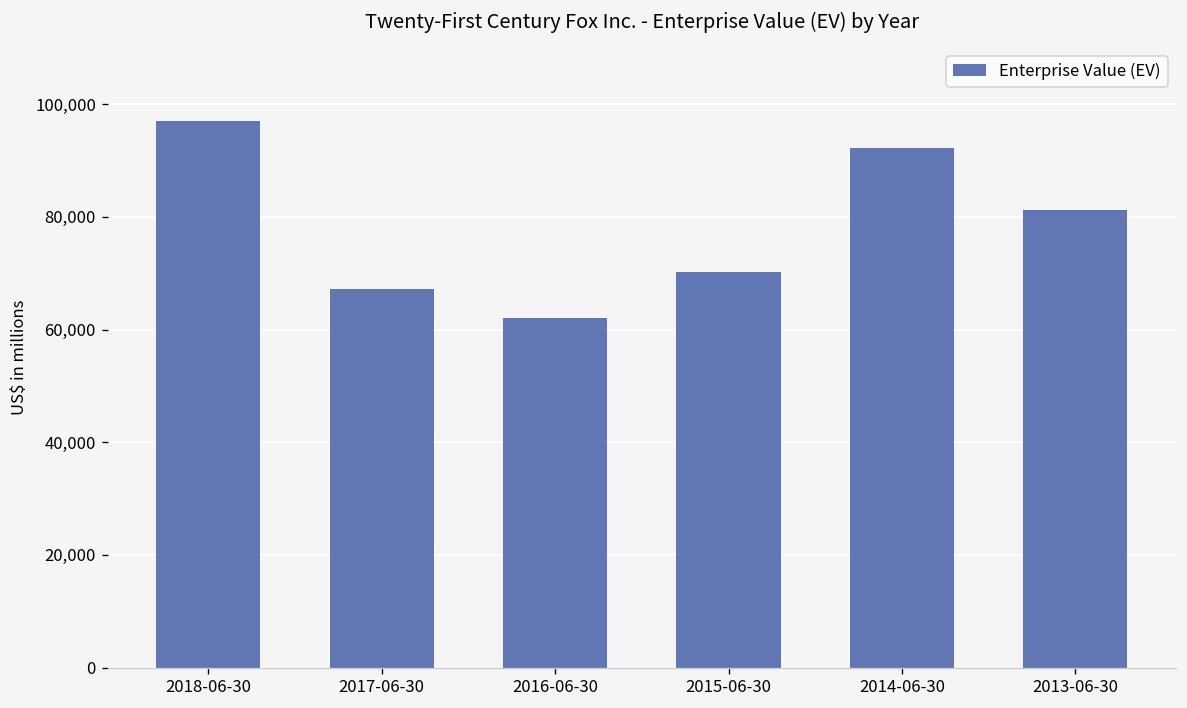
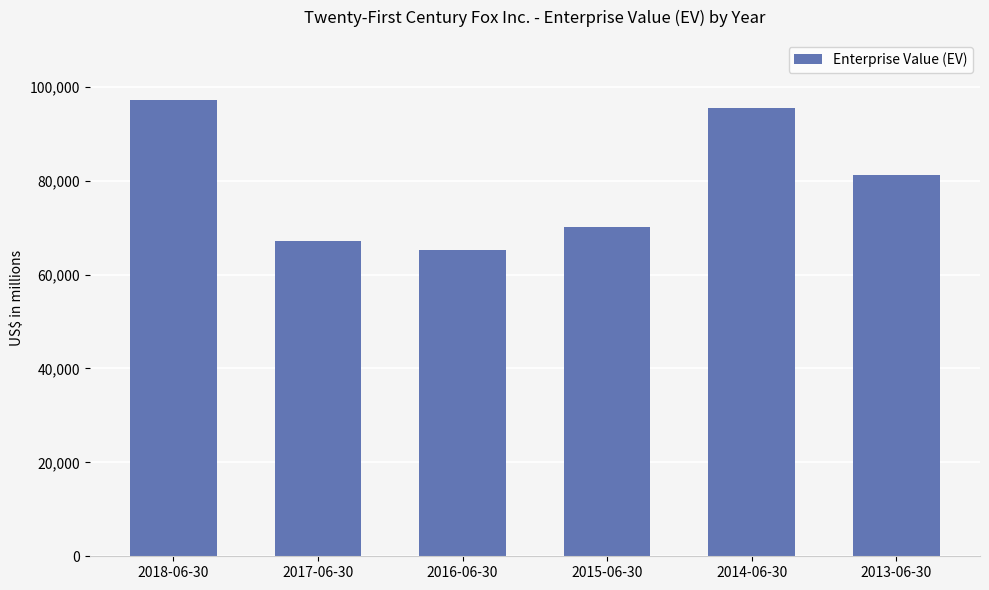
  {
    "2018-06-30": "97,000",
    "2017-06-30": "67,000",
-   "2016-06-30": "62,000",
+   "2016-06-30": "65,000",
    "2015-06-30": "70,000",
-   "2014-06-30": "92,000",
+   "2014-06-30": "95,000",
    "2013-06-30": "81,000"
  }
